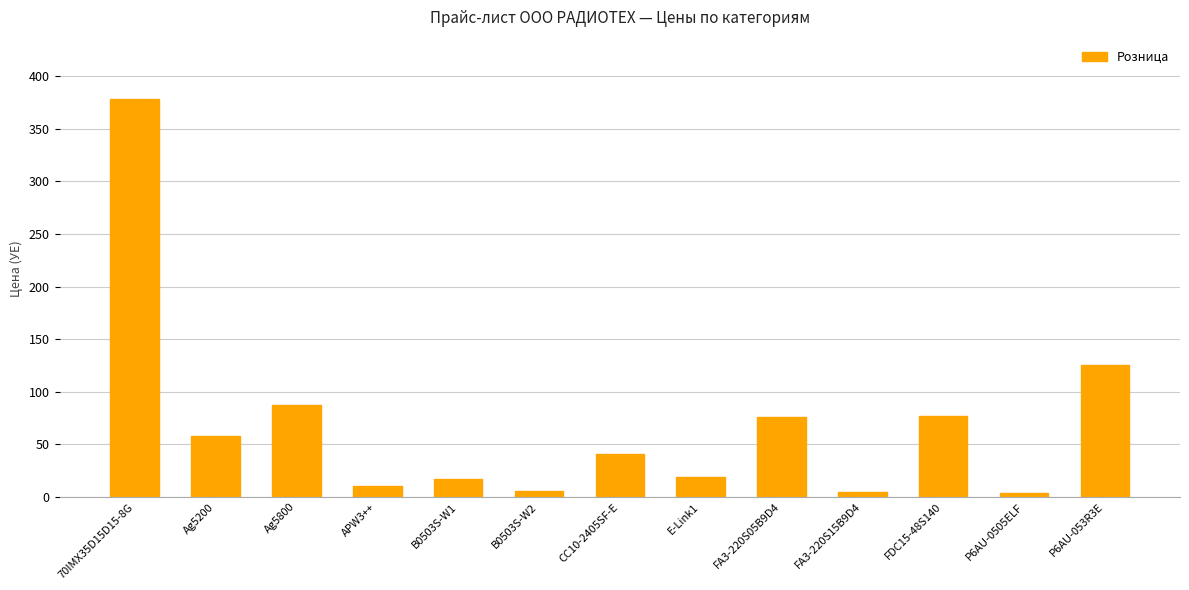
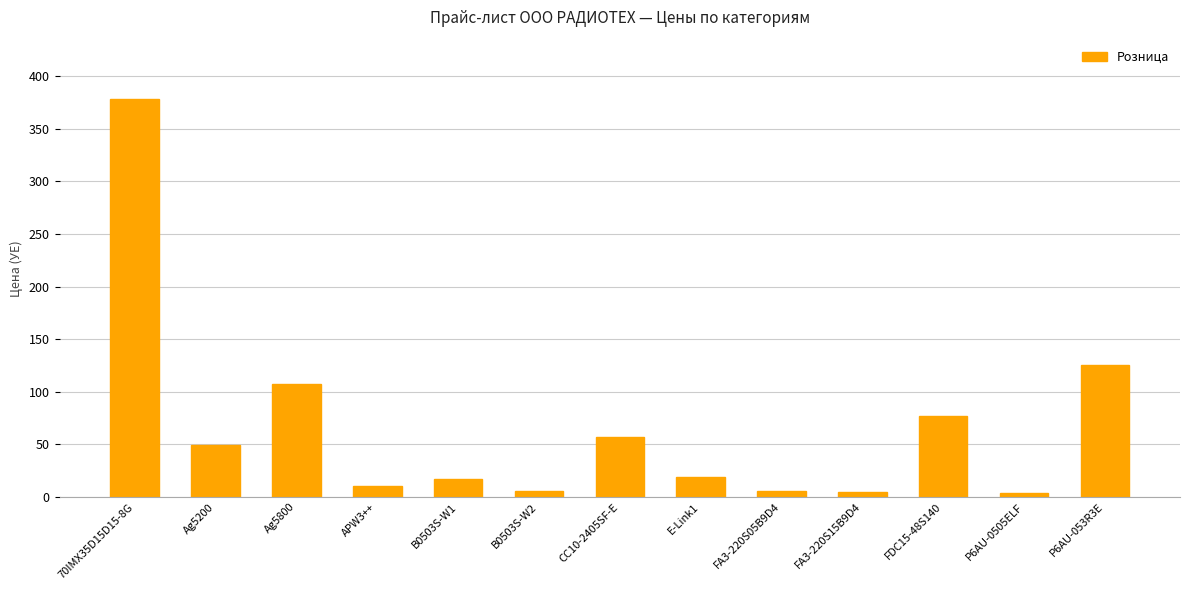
  {
    "70IMX35D15D15-8G": 378,
-   "Ag5200": 57,
-   "Ag5800": 88,
+   "Ag5200": 49,
+   "Ag5800": 107,
    "APW3++": 10,
    "B0503S-W1": 17,
    "B0503S-W2": 6,
-   "CC10-2405SF-E": 41,
+   "CC10-2405SF-E": 57,
    "E-Link1": 19,
-   "FA3-220S05B9D4": 76,
+   "FA3-220S05B9D4": 6,
    "FA3-220S15B9D4": 5,
    "FDC15-48S140": 77,
    "P6AU-0505ELF": 3,
    "P6AU-053R3E": 125
  }
